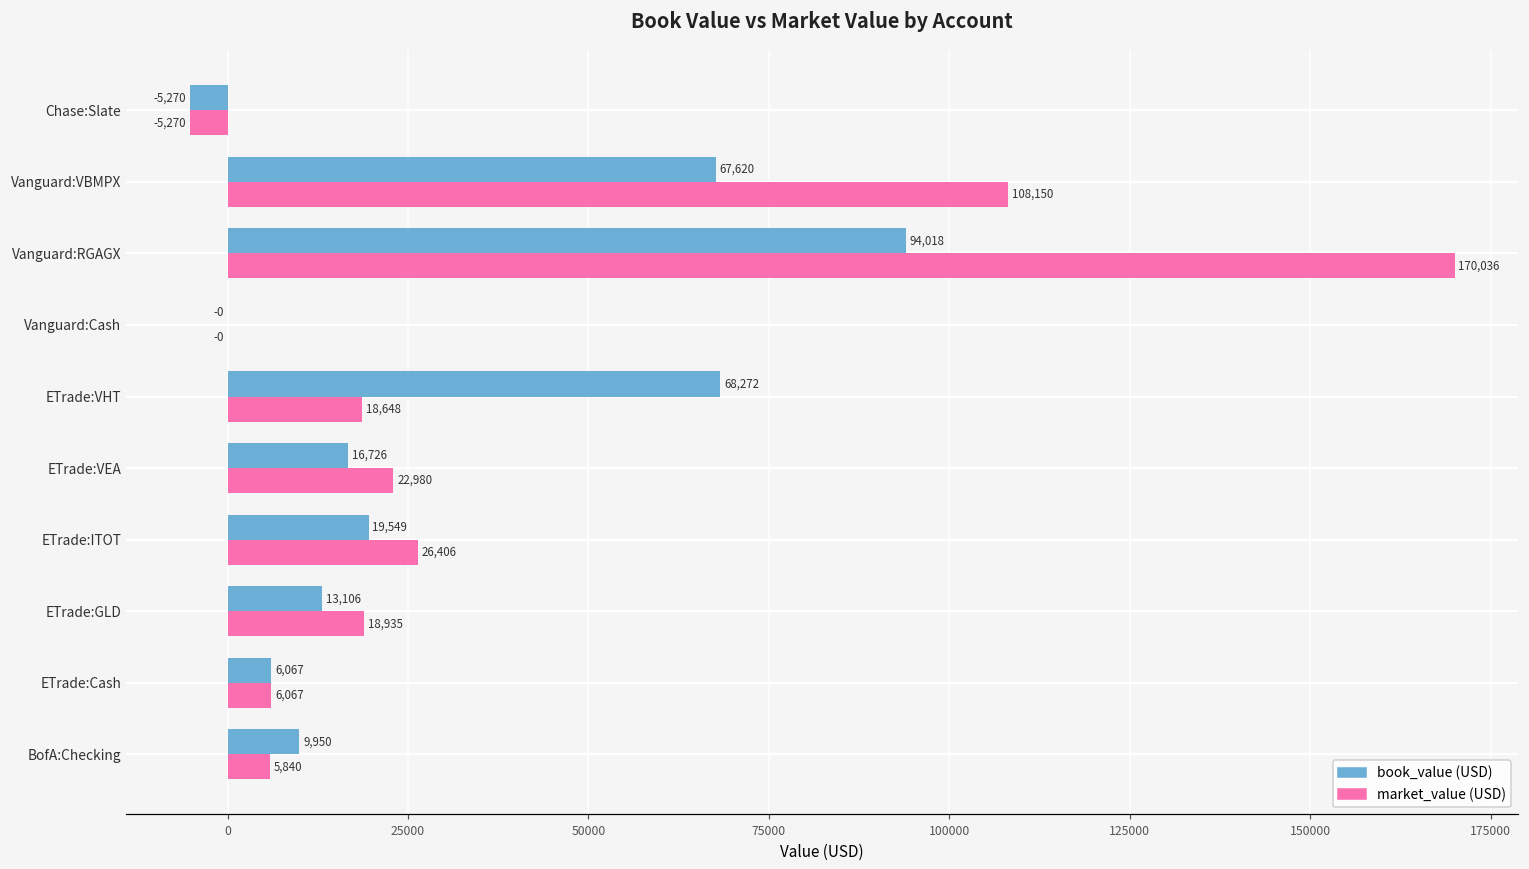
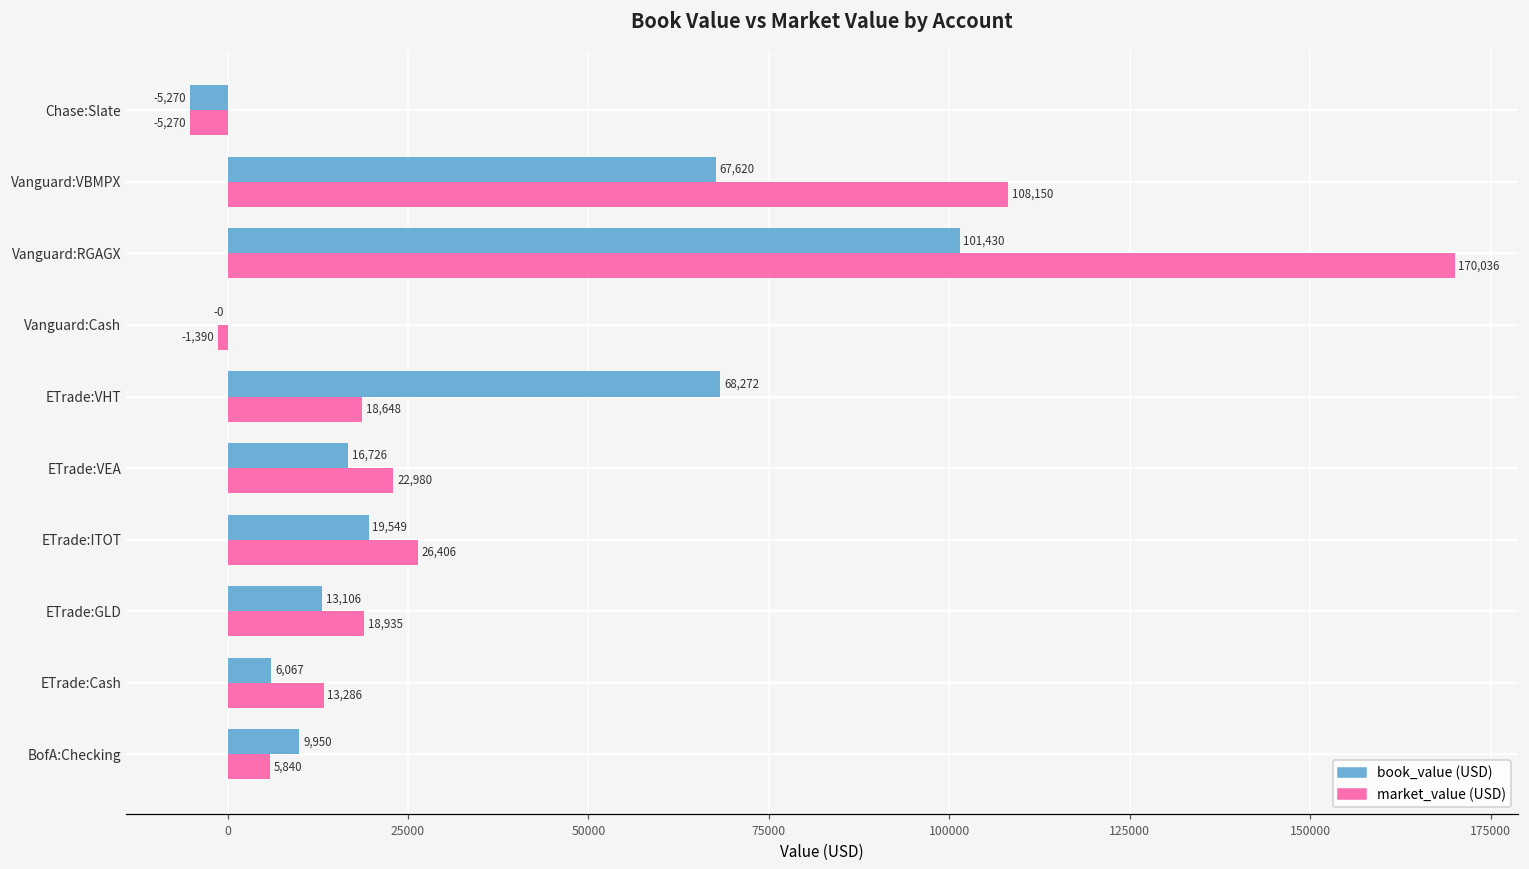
  {
    "book_value (USD)": {
      "Chase:Slate": "-5,270",
      "Vanguard:VBMPX": "67,620",
-     "Vanguard:RGAGX": "94,018",
+     "Vanguard:RGAGX": "101,430",
      "Vanguard:Cash": "-0",
      "ETrade:VHT": "68,272",
      "ETrade:VEA": "16,726",
      "ETrade:ITOT": "19,549",
      "ETrade:GLD": "13,106",
      "ETrade:Cash": "6,067",
      "BofA:Checking": "9,950"
    },
    "market_value (USD)": {
      "Chase:Slate": "-5,270",
      "Vanguard:VBMPX": "108,150",
      "Vanguard:RGAGX": "170,036",
-     "Vanguard:Cash": "-0",
+     "Vanguard:Cash": "-1,390",
      "ETrade:VHT": "18,648",
      "ETrade:VEA": "22,980",
      "ETrade:ITOT": "26,406",
      "ETrade:GLD": "18,935",
-     "ETrade:Cash": "6,067",
+     "ETrade:Cash": "13,286",
      "BofA:Checking": "5,840"
    }
  }
